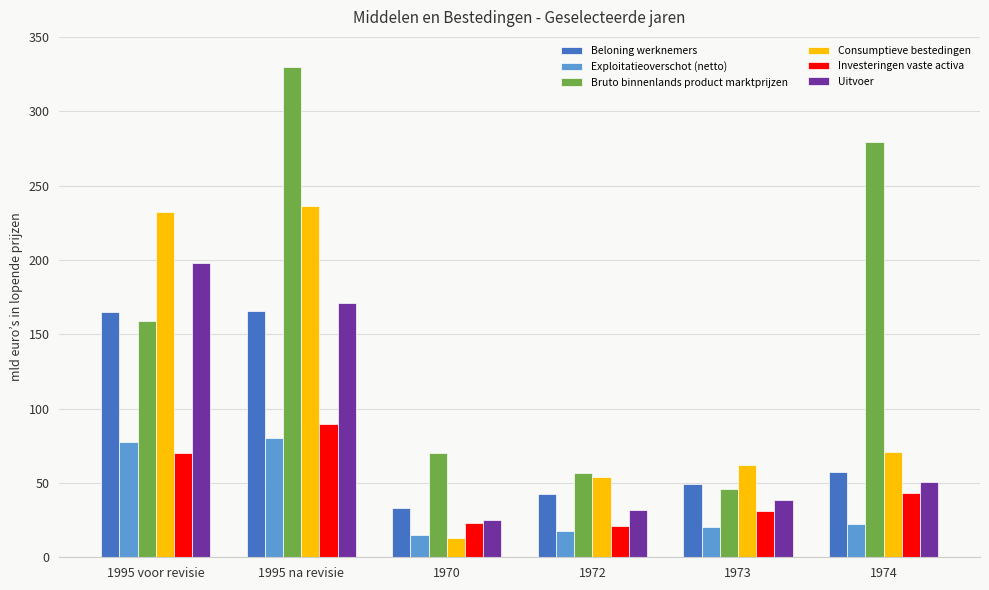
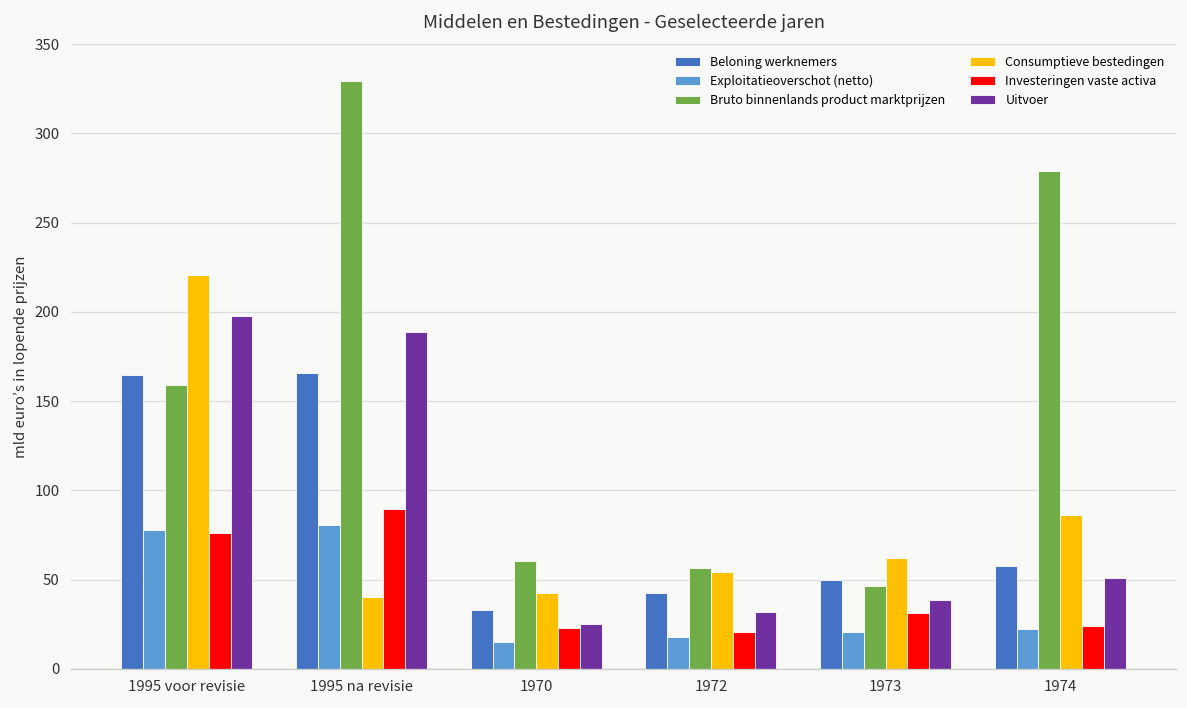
  {
    "Bruto binnenlands product marktprijzen": {
      "1995 voor revisie": 159,
      "1995 na revisie": 330,
-     "1970": 70,
+     "1970": 61,
      "1972": 57,
      "1973": 46,
      "1974": 279
    },
    "Consumptieve bestedingen": {
-     "1995 voor revisie": 232,
-     "1995 na revisie": 236,
-     "1970": 13,
+     "1995 voor revisie": 221,
+     "1995 na revisie": 40,
+     "1970": 43,
      "1972": 54,
      "1973": 62,
-     "1974": 71
+     "1974": 86
    },
    "Investeringen vaste activa": {
-     "1995 voor revisie": 70,
+     "1995 voor revisie": 76,
      "1995 na revisie": 90,
      "1970": 23,
      "1972": 21,
      "1973": 31,
-     "1974": 44
+     "1974": 24
    },
    "Uitvoer": {
      "1995 voor revisie": 198,
-     "1995 na revisie": 171,
+     "1995 na revisie": 189,
      "1970": 25,
      "1972": 32,
      "1973": 39,
      "1974": 51
    }
  }
